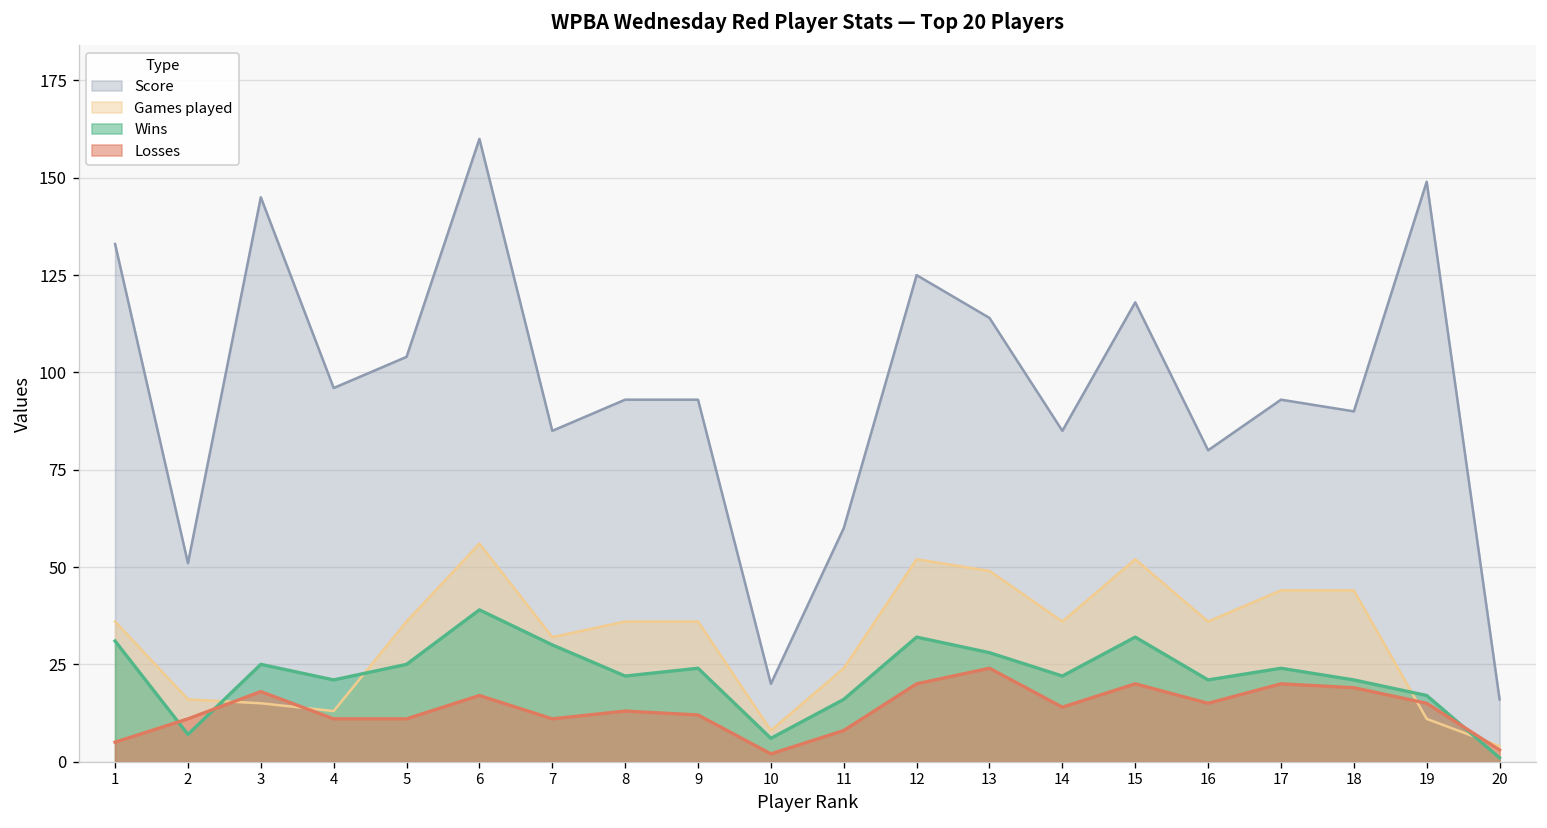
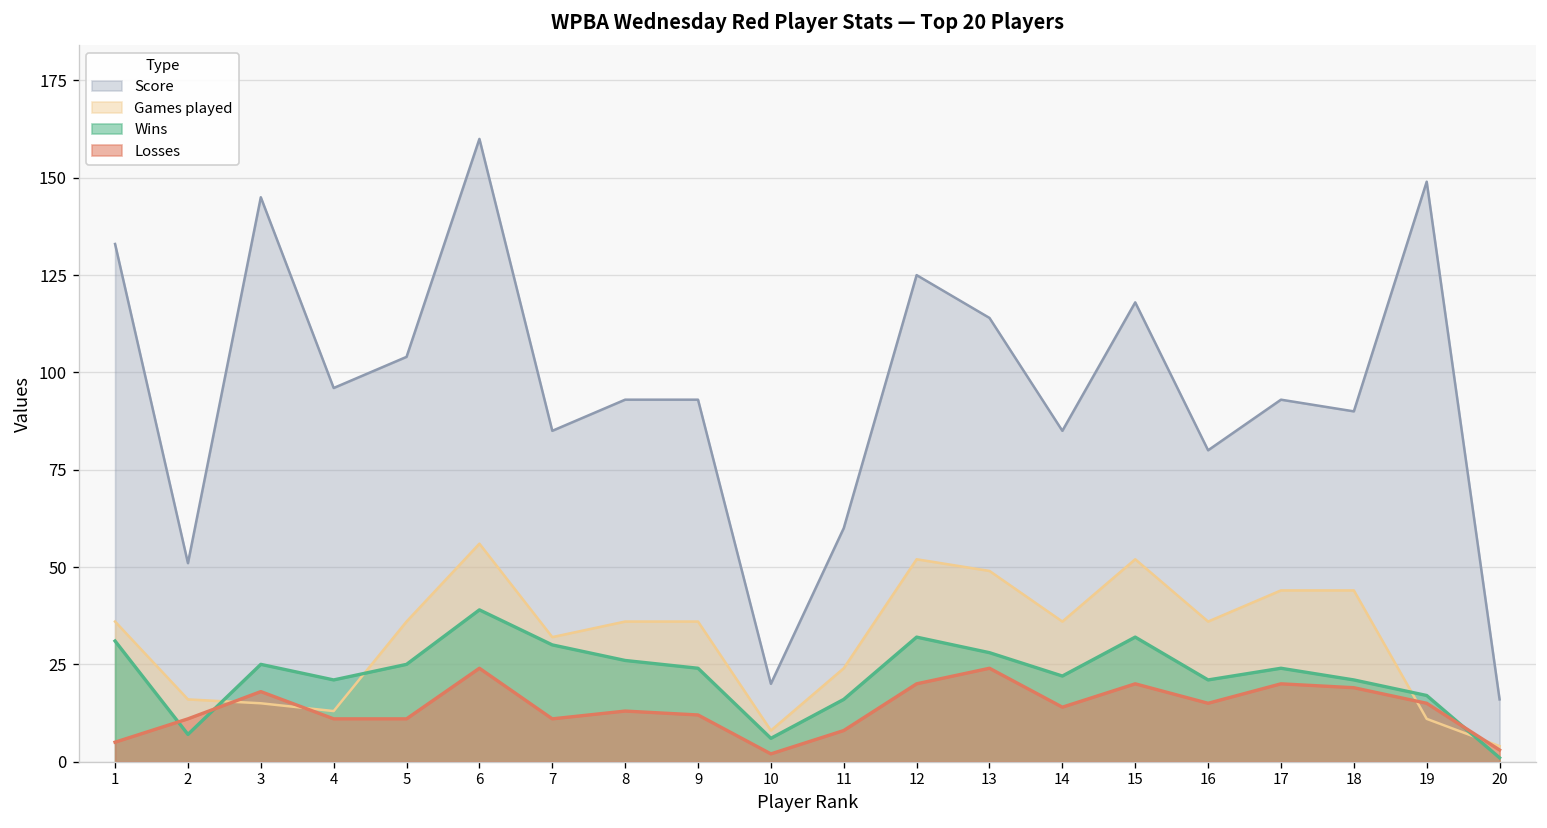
  {
    "Score": {
      "1": 133,
      "2": 51,
      "3": 145,
      "4": 96,
      "5": 104,
      "6": 160,
      "7": 85,
      "8": 93,
      "9": 93,
      "10": 20,
      "11": 60,
      "12": 125,
      "13": 114,
      "14": 85,
      "15": 118,
      "16": 80,
      "17": 93,
      "18": 90,
      "19": 149,
      "20": 16
    },
    "Games played": {
      "1": 36,
      "2": 16,
      "3": 15,
      "4": 13,
      "5": 36,
      "6": 56,
      "7": 32,
      "8": 36,
      "9": 36,
      "10": 8,
      "11": 24,
      "12": 52,
      "13": 49,
      "14": 36,
      "15": 52,
      "16": 36,
      "17": 44,
      "18": 44,
      "19": 11,
      "20": 4
    },
    "Wins": {
      "1": 31,
      "2": 7,
      "3": 25,
      "4": 21,
      "5": 25,
      "6": 39,
      "7": 30,
-     "8": 22,
+     "8": 26,
      "9": 24,
      "10": 6,
      "11": 16,
      "12": 32,
      "13": 28,
      "14": 22,
      "15": 32,
      "16": 21,
      "17": 24,
      "18": 21,
      "19": 17,
      "20": 1
    },
    "Losses": {
      "1": 5,
      "2": 11,
      "3": 18,
      "4": 11,
      "5": 11,
-     "6": 17,
+     "6": 24,
      "7": 11,
      "8": 13,
      "9": 12,
      "10": 2,
      "11": 8,
      "12": 20,
      "13": 24,
      "14": 14,
      "15": 20,
      "16": 15,
      "17": 20,
      "18": 19,
      "19": 15,
      "20": 3
    }
  }
